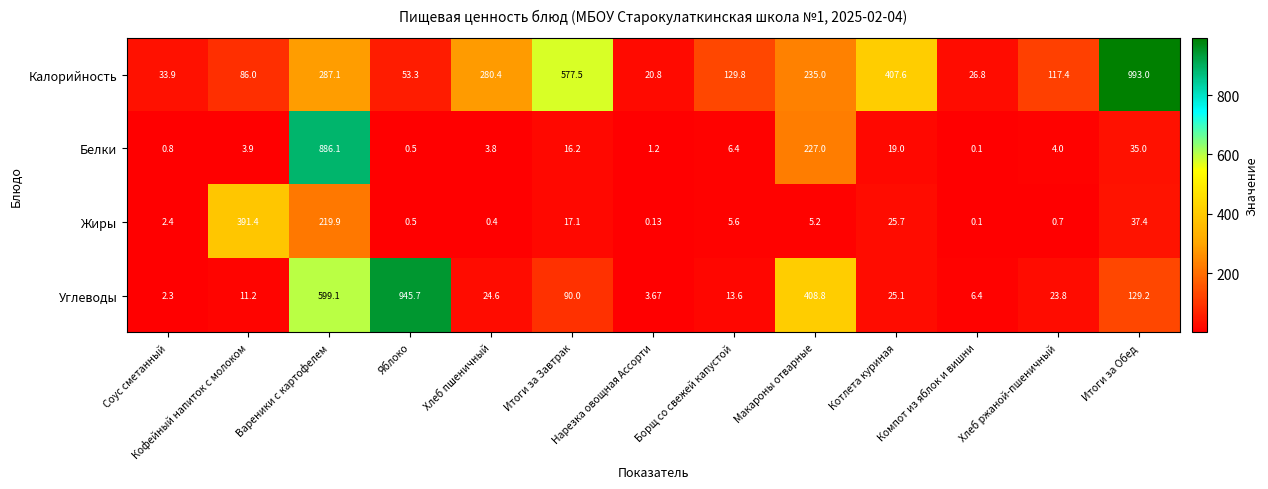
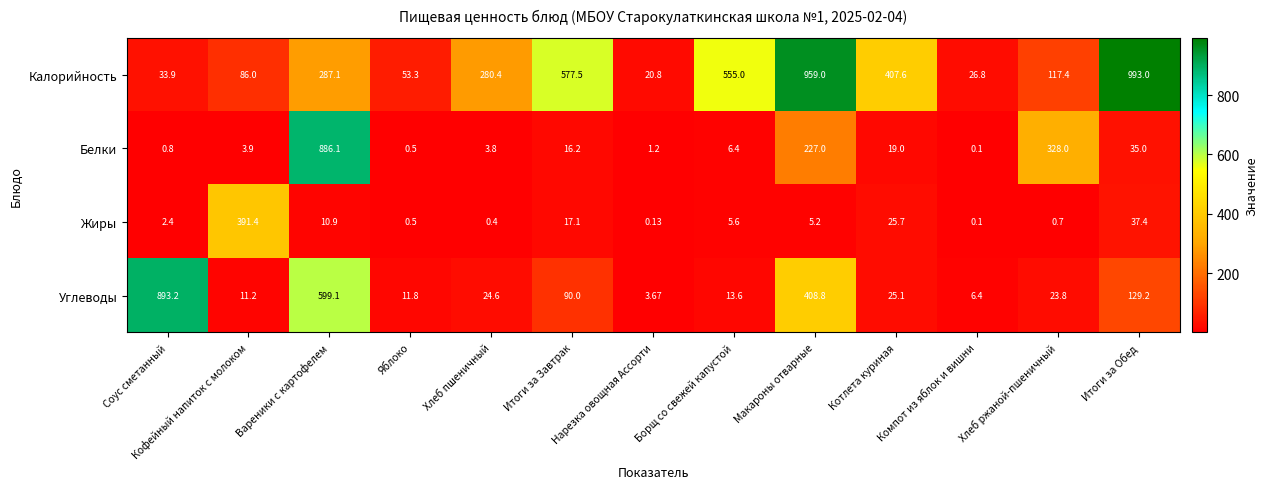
  {
    "Калорийность": {
      "Соус сметанный": 33.9,
      "Кофейный напиток с молоком": 86.0,
      "Вареники с картофелем": 287.1,
      "Яблоко": 53.3,
      "Хлеб пшеничный": 280.4,
      "Итоги за Завтрак": 577.5,
      "Нарезка овощная Ассорти": 20.8,
-     "Борщ со свежей капустой": 129.8,
-     "Макароны отварные": 235.0,
+     "Борщ со свежей капустой": 555.0,
+     "Макароны отварные": 959.0,
      "Котлета куриная": 407.6,
      "Компот из яблок и вишни": 26.8,
      "Хлеб ржаной-пшеничный": 117.4,
      "Итоги за Обед": 993.0
    },
    "Белки": {
      "Соус сметанный": 0.8,
      "Кофейный напиток с молоком": 3.9,
      "Вареники с картофелем": 886.1,
      "Яблоко": 0.5,
      "Хлеб пшеничный": 3.8,
      "Итоги за Завтрак": 16.2,
      "Нарезка овощная Ассорти": 1.2,
      "Борщ со свежей капустой": 6.4,
      "Макароны отварные": 227.0,
      "Котлета куриная": 19.0,
      "Компот из яблок и вишни": 0.1,
-     "Хлеб ржаной-пшеничный": 4.0,
+     "Хлеб ржаной-пшеничный": 328.0,
      "Итоги за Обед": 35.0
    },
    "Жиры": {
      "Соус сметанный": 2.4,
      "Кофейный напиток с молоком": 391.4,
-     "Вареники с картофелем": 219.9,
+     "Вареники с картофелем": 10.9,
      "Яблоко": 0.5,
      "Хлеб пшеничный": 0.4,
      "Итоги за Завтрак": 17.1,
      "Нарезка овощная Ассорти": 0.13,
      "Борщ со свежей капустой": 5.6,
      "Макароны отварные": 5.2,
      "Котлета куриная": 25.7,
      "Компот из яблок и вишни": 0.1,
      "Хлеб ржаной-пшеничный": 0.7,
      "Итоги за Обед": 37.4
    },
    "Углеводы": {
-     "Соус сметанный": 2.3,
+     "Соус сметанный": 893.2,
      "Кофейный напиток с молоком": 11.2,
      "Вареники с картофелем": 599.1,
-     "Яблоко": 945.7,
+     "Яблоко": 11.8,
      "Хлеб пшеничный": 24.6,
      "Итоги за Завтрак": 90.0,
      "Нарезка овощная Ассорти": 3.67,
      "Борщ со свежей капустой": 13.6,
      "Макароны отварные": 408.8,
      "Котлета куриная": 25.1,
      "Компот из яблок и вишни": 6.4,
      "Хлеб ржаной-пшеничный": 23.8,
      "Итоги за Обед": 129.2
    }
  }
